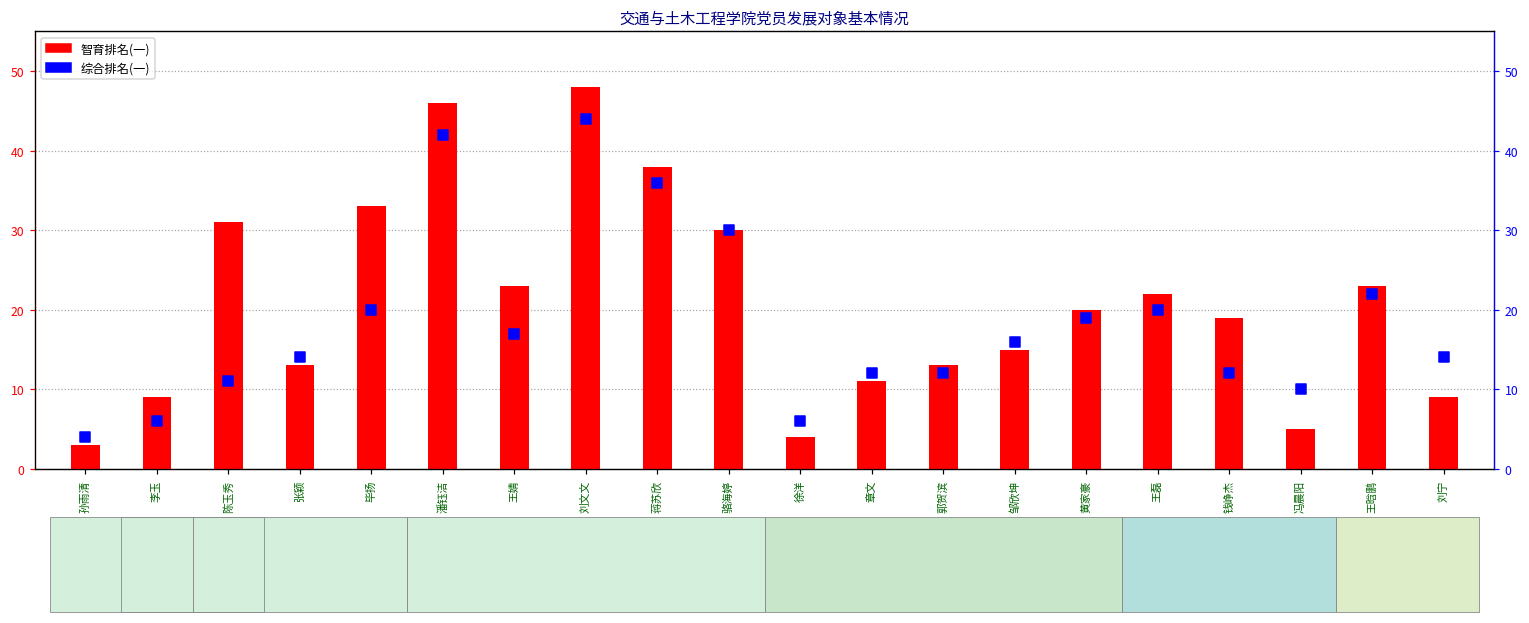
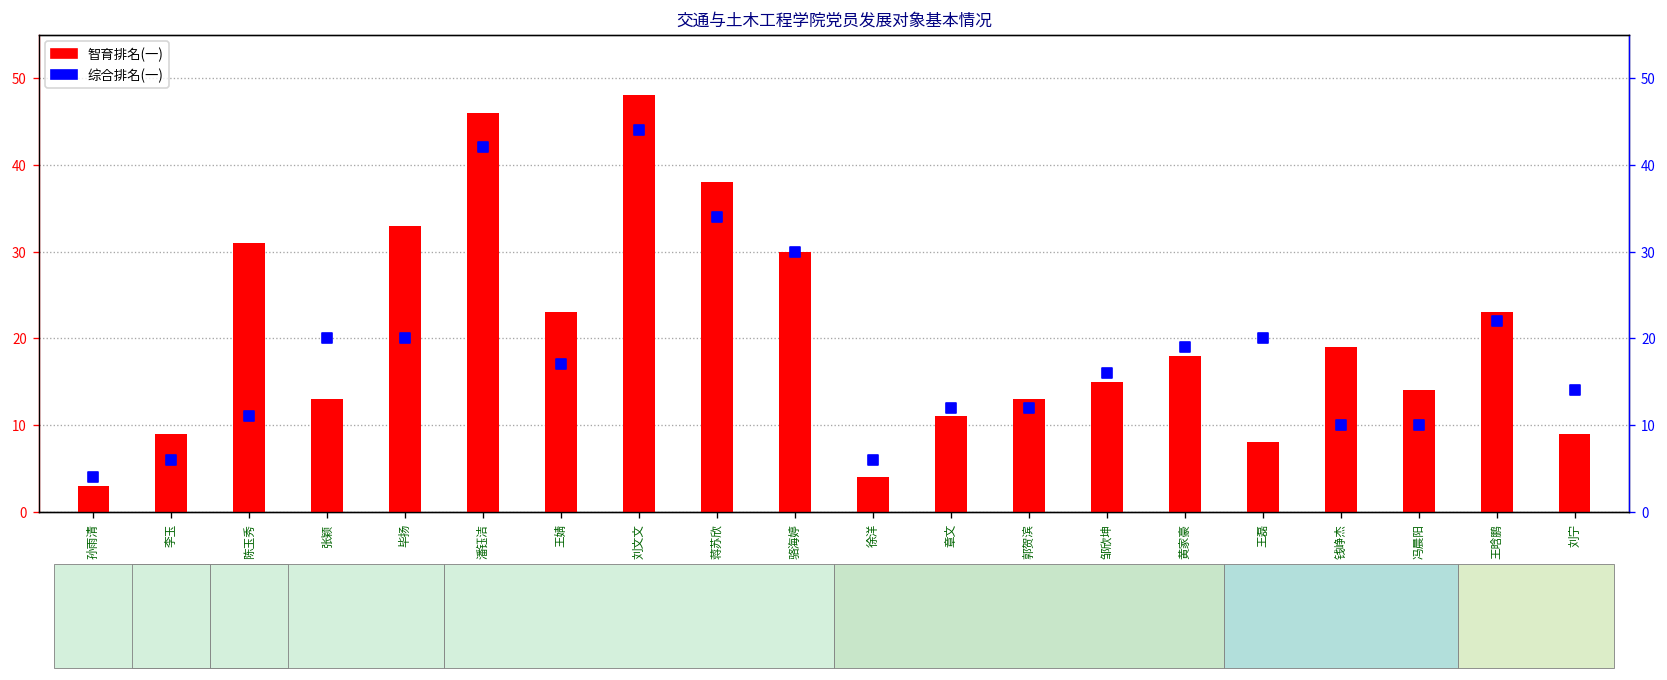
  {
    "智育排名(一)": {
      "孙雨清": 3,
      "李玉": 9,
      "陈玉秀": 31,
      "张颖": 13,
      "毕扬": 33,
      "潘钰洁": 46,
      "王婧": 23,
      "刘文文": 48,
      "蒋苏欣": 38,
      "骆海婷": 30,
      "徐洋": 4,
      "章文": 11,
      "郭贺滨": 13,
      "邹欣坤": 15,
-     "黄家豪": 20,
-     "王磊": 22,
+     "黄家豪": 18,
+     "王磊": 8,
      "钱峥杰": 19,
-     "冯晨阳": 5,
+     "冯晨阳": 14,
      "王晗鹏": 23,
      "刘宁": 9
    },
    "综合排名(一)": {
-     "张颖": 14,
-     "蒋苏欣": 36,
-     "钱峥杰": 12
+     "张颖": 20,
+     "蒋苏欣": 34,
+     "钱峥杰": 10
    }
  }
